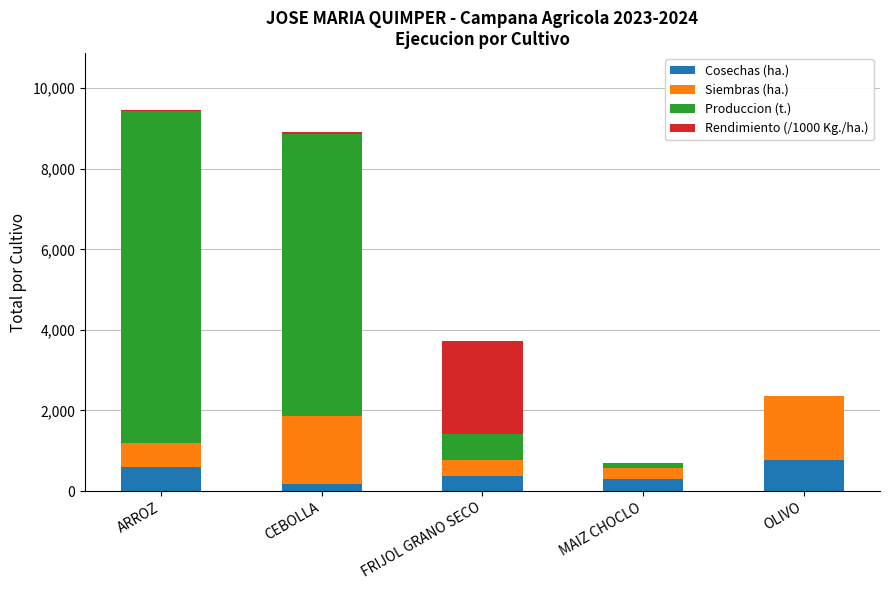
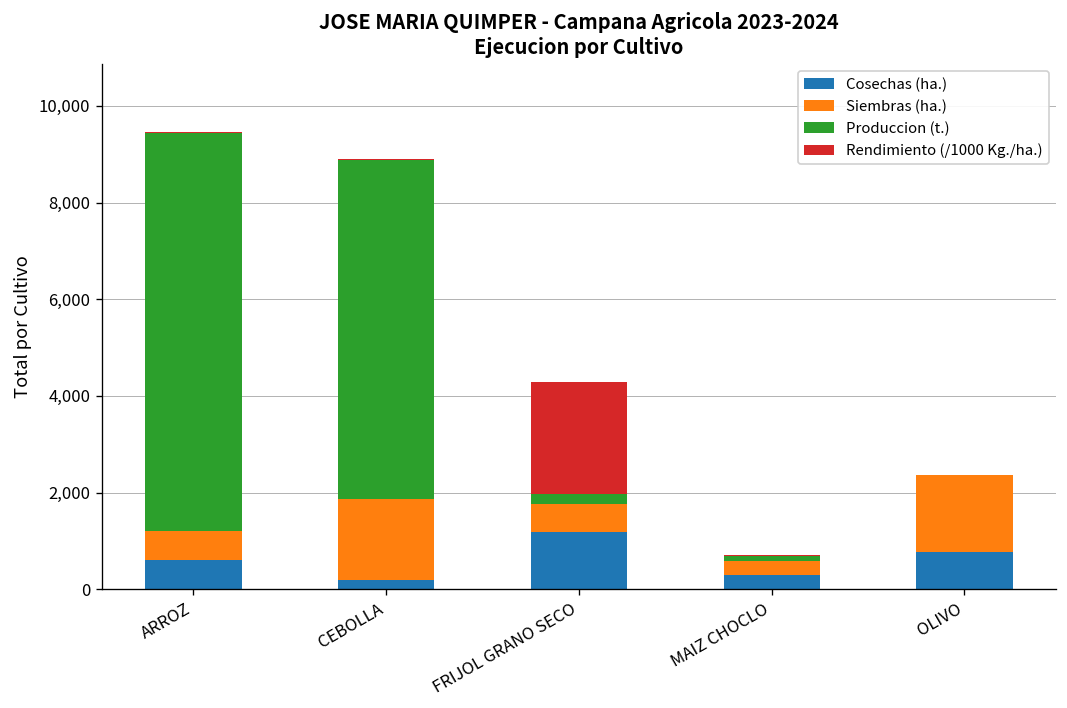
  {
    "Cosechas (ha.)": {
      "ARROZ": "600",
      "CEBOLLA": "200",
-     "FRIJOL GRANO SECO": "400",
+     "FRIJOL GRANO SECO": "1,200",
      "MAIZ CHOCLO": "300",
      "OLIVO": "800"
    },
    "Siembras (ha.)": {
      "ARROZ": "600",
      "CEBOLLA": "1,700",
-     "FRIJOL GRANO SECO": "400",
+     "FRIJOL GRANO SECO": "600",
      "MAIZ CHOCLO": "300",
      "OLIVO": "1,600"
    },
    "Produccion (t.)": {
      "ARROZ": "8,200",
      "CEBOLLA": "7,000",
-     "FRIJOL GRANO SECO": "700",
+     "FRIJOL GRANO SECO": "200",
      "MAIZ CHOCLO": "100"
    },
    "Rendimiento (/1000 Kg./ha.)": {
      "FRIJOL GRANO SECO": "2,300"
    }
  }
